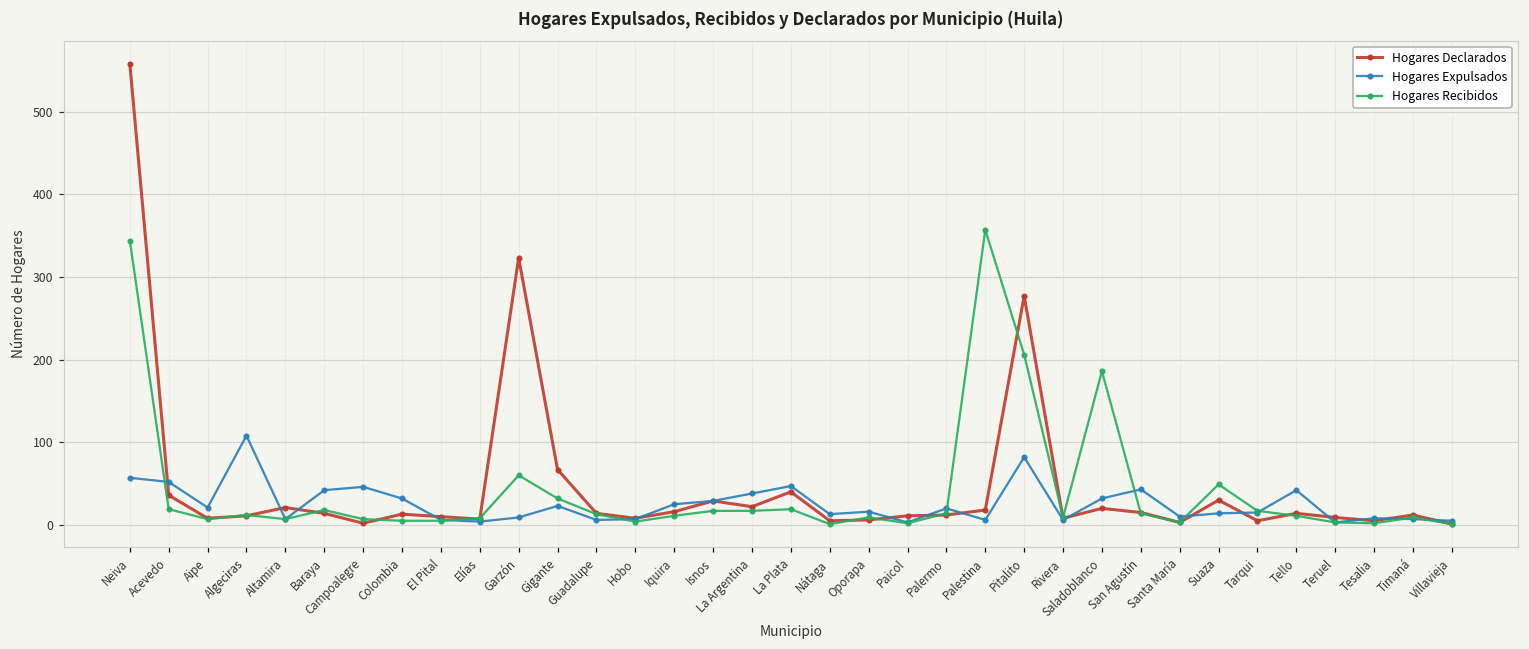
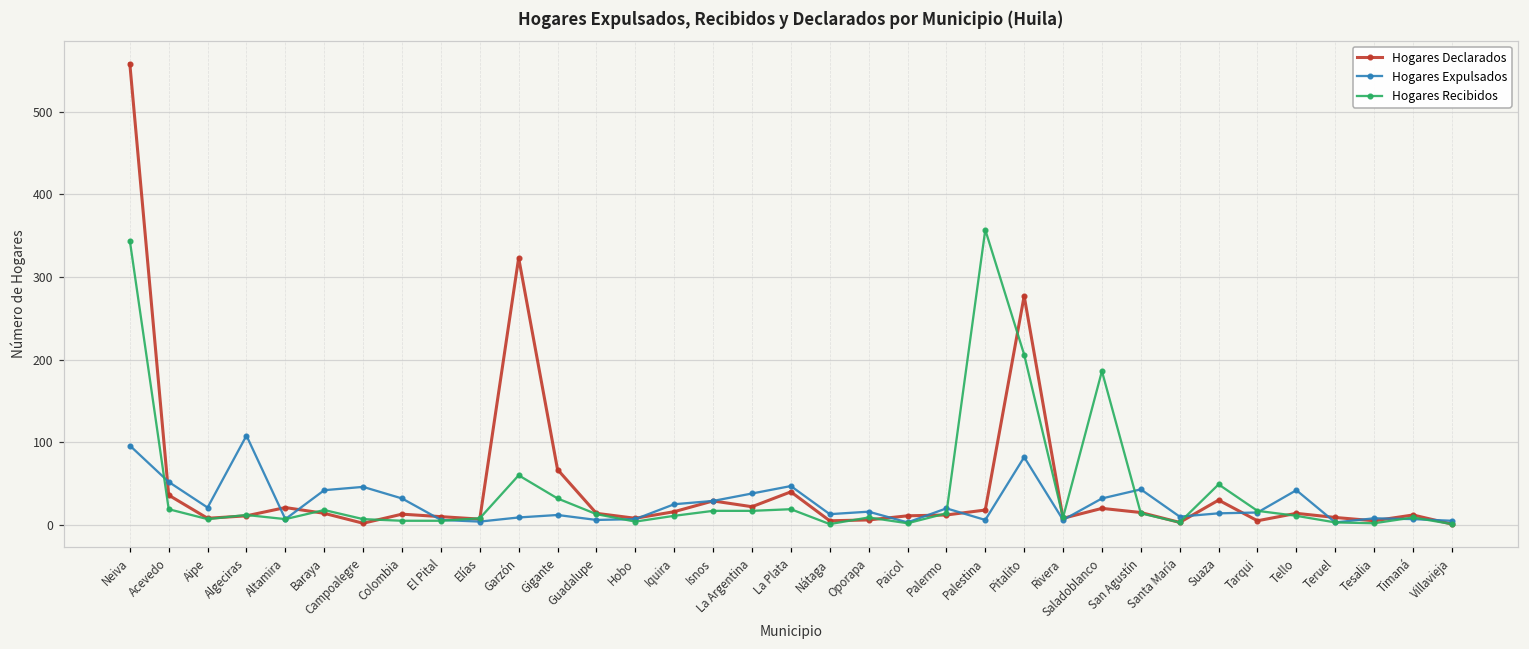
  {
    "Hogares Declarados": {
      "Neiva": 560,
      "Acevedo": 40,
      "Altamira": 20,
      "Baraya": 10,
      "Campoalegre": 0,
      "Colombia": 10,
      "El Pital": 10,
      "Garzón": 320,
      "Gigante": 70,
      "Iquira": 20,
      "La Argentina": 20,
      "La Plata": 40,
      "Nátaga": 10,
      "Paicol": 10,
      "Palestina": 20,
      "Pitalito": 280,
      "Saladoblanco": 20,
      "Suaza": 30,
      "Tarqui": 10,
      "Teruel": 10
    },
    "Hogares Expulsados": {
-     "Neiva": 60,
+     "Neiva": 100,
      "Acevedo": 50,
      "Aipe": 20,
      "Algeciras": 110,
      "Baraya": 40,
      "Campoalegre": 50,
      "Colombia": 30,
      "Garzón": 10,
-     "Gigante": 20,
+     "Gigante": 10,
      "Guadalupe": 10,
      "Iquira": 30,
      "La Argentina": 40,
      "La Plata": 50,
      "Nátaga": 10,
      "Oporapa": 20,
      "Palermo": 20,
      "Palestina": 10,
      "Pitalito": 80,
      "Saladoblanco": 30,
      "San Agustín": 40,
      "Santa María": 10,
      "Suaza": 10,
      "Tello": 40,
      "Villavieja": 10
    },
    "Hogares Recibidos": {
      "Neiva": 340,
      "Acevedo": 20,
      "Baraya": 20,
      "Campoalegre": 10,
      "Colombia": 10,
      "Garzón": 60,
      "Gigante": 30,
      "Iquira": 10,
      "Isnos": 20,
      "La Argentina": 20,
      "La Plata": 20,
      "Nátaga": 0,
      "Palestina": 360,
      "Pitalito": 210,
      "Saladoblanco": 190,
      "Suaza": 50
    }
  }
